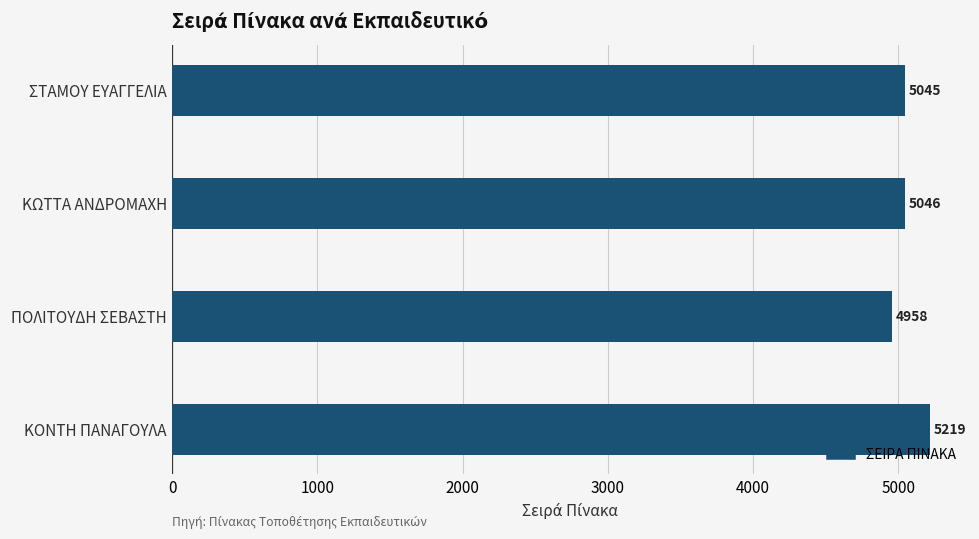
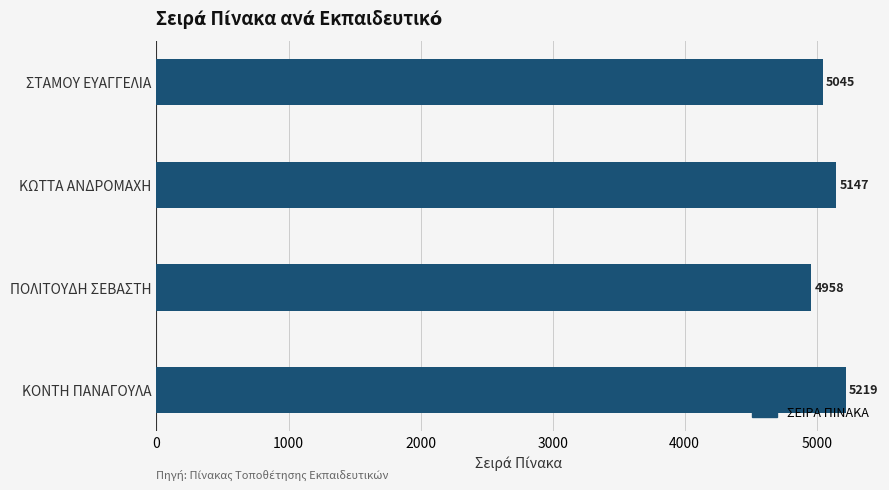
  {
    "ΣΤΑΜΟΥ ΕΥΑΓΓΕΛΙΑ": 5045,
-   "ΚΩΤΤΑ ΑΝΔΡΟΜΑΧΗ": 5046,
+   "ΚΩΤΤΑ ΑΝΔΡΟΜΑΧΗ": 5147,
    "ΠΟΛΙΤΟΥΔΗ ΣΕΒΑΣΤΗ": 4958,
    "ΚΟΝΤΗ ΠΑΝΑΓΟΥΛΑ": 5219
  }
